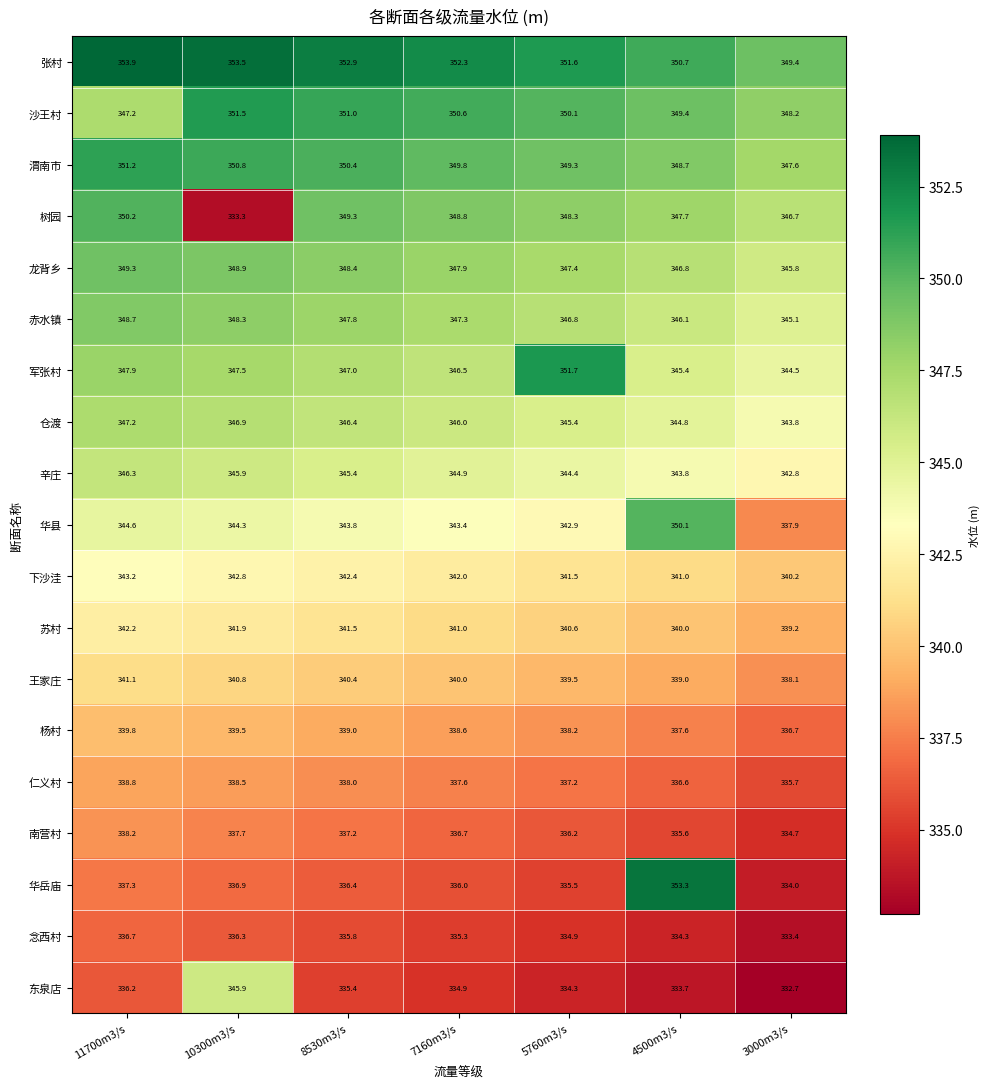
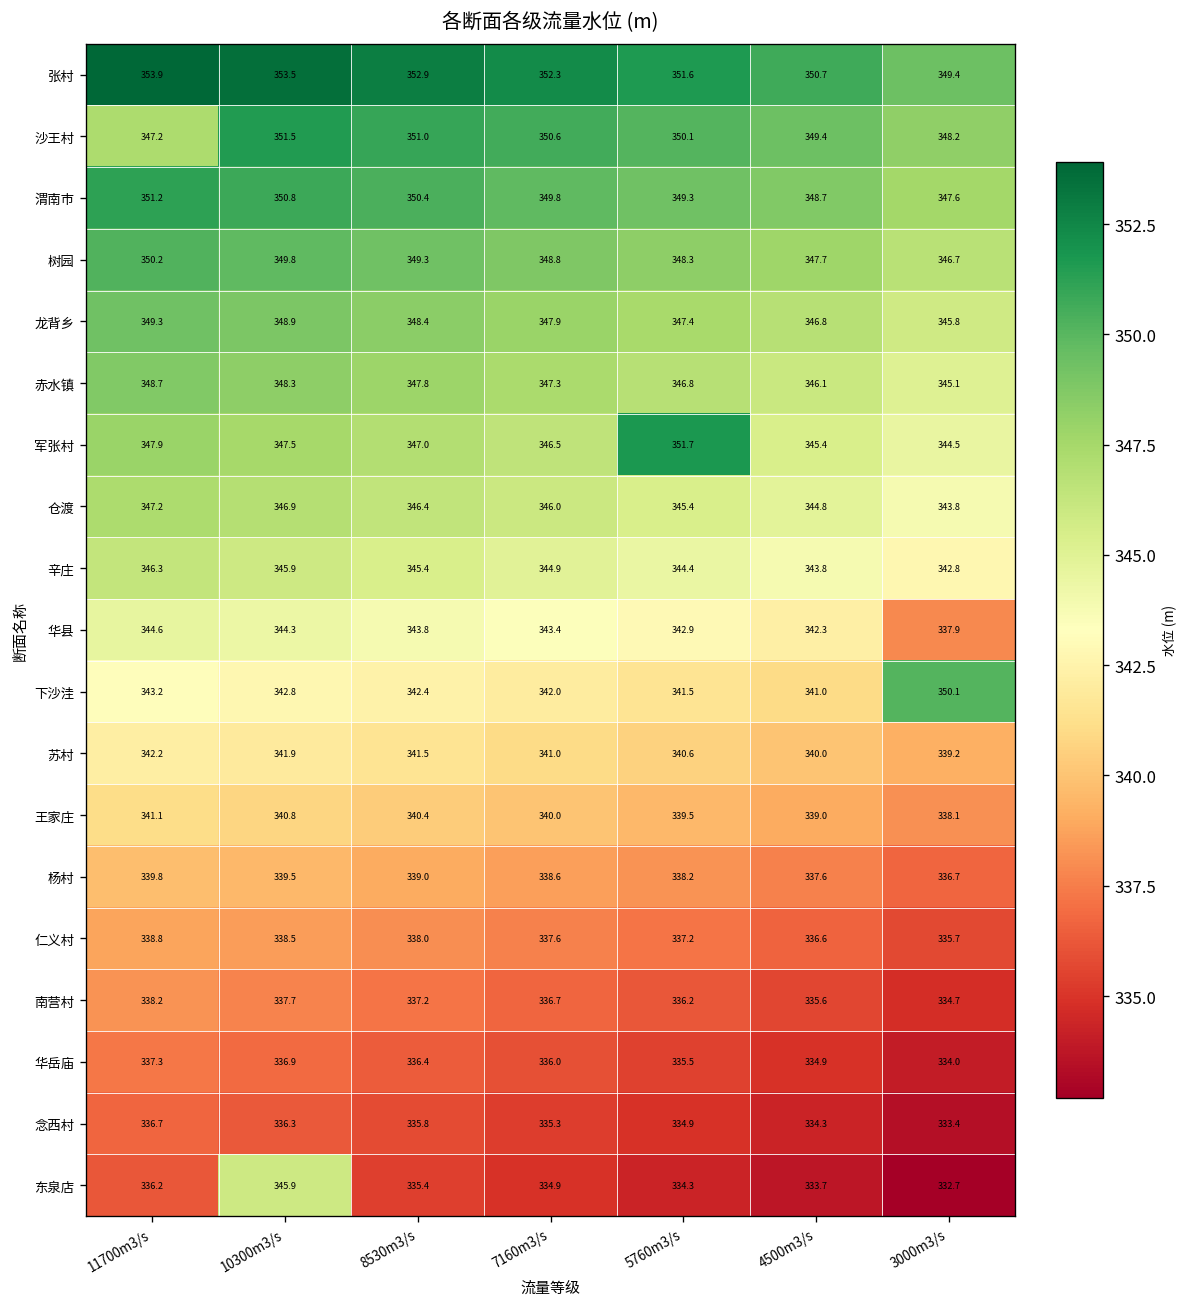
  {
    "张村": {
      "11700m3/s": 353.9,
      "10300m3/s": 353.5,
      "8530m3/s": 352.9,
      "7160m3/s": 352.3,
      "5760m3/s": 351.6,
      "4500m3/s": 350.7,
      "3000m3/s": 349.4
    },
    "沙王村": {
      "11700m3/s": 347.2,
      "10300m3/s": 351.5,
      "8530m3/s": 351.0,
      "7160m3/s": 350.6,
      "5760m3/s": 350.1,
      "4500m3/s": 349.4,
      "3000m3/s": 348.2
    },
    "渭南市": {
      "11700m3/s": 351.2,
      "10300m3/s": 350.8,
      "8530m3/s": 350.4,
      "7160m3/s": 349.8,
      "5760m3/s": 349.3,
      "4500m3/s": 348.7,
      "3000m3/s": 347.6
    },
    "树园": {
      "11700m3/s": 350.2,
-     "10300m3/s": 333.3,
+     "10300m3/s": 349.8,
      "8530m3/s": 349.3,
      "7160m3/s": 348.8,
      "5760m3/s": 348.3,
      "4500m3/s": 347.7,
      "3000m3/s": 346.7
    },
    "龙背乡": {
      "11700m3/s": 349.3,
      "10300m3/s": 348.9,
      "8530m3/s": 348.4,
      "7160m3/s": 347.9,
      "5760m3/s": 347.4,
      "4500m3/s": 346.8,
      "3000m3/s": 345.8
    },
    "赤水镇": {
      "11700m3/s": 348.7,
      "10300m3/s": 348.3,
      "8530m3/s": 347.8,
      "7160m3/s": 347.3,
      "5760m3/s": 346.8,
      "4500m3/s": 346.1,
      "3000m3/s": 345.1
    },
    "军张村": {
      "11700m3/s": 347.9,
      "10300m3/s": 347.5,
      "8530m3/s": 347.0,
      "7160m3/s": 346.5,
      "5760m3/s": 351.7,
      "4500m3/s": 345.4,
      "3000m3/s": 344.5
    },
    "仓渡": {
      "11700m3/s": 347.2,
      "10300m3/s": 346.9,
      "8530m3/s": 346.4,
      "7160m3/s": 346.0,
      "5760m3/s": 345.4,
      "4500m3/s": 344.8,
      "3000m3/s": 343.8
    },
    "辛庄": {
      "11700m3/s": 346.3,
      "10300m3/s": 345.9,
      "8530m3/s": 345.4,
      "7160m3/s": 344.9,
      "5760m3/s": 344.4,
      "4500m3/s": 343.8,
      "3000m3/s": 342.8
    },
    "华县": {
      "11700m3/s": 344.6,
      "10300m3/s": 344.3,
      "8530m3/s": 343.8,
      "7160m3/s": 343.4,
      "5760m3/s": 342.9,
-     "4500m3/s": 350.1,
+     "4500m3/s": 342.3,
      "3000m3/s": 337.9
    },
    "下沙洼": {
      "11700m3/s": 343.2,
      "10300m3/s": 342.8,
      "8530m3/s": 342.4,
      "7160m3/s": 342.0,
      "5760m3/s": 341.5,
      "4500m3/s": 341.0,
-     "3000m3/s": 340.2
+     "3000m3/s": 350.1
    },
    "苏村": {
      "11700m3/s": 342.2,
      "10300m3/s": 341.9,
      "8530m3/s": 341.5,
      "7160m3/s": 341.0,
      "5760m3/s": 340.6,
      "4500m3/s": 340.0,
      "3000m3/s": 339.2
    },
    "王家庄": {
      "11700m3/s": 341.1,
      "10300m3/s": 340.8,
      "8530m3/s": 340.4,
      "7160m3/s": 340.0,
      "5760m3/s": 339.5,
      "4500m3/s": 339.0,
      "3000m3/s": 338.1
    },
    "杨村": {
      "11700m3/s": 339.8,
      "10300m3/s": 339.5,
      "8530m3/s": 339.0,
      "7160m3/s": 338.6,
      "5760m3/s": 338.2,
      "4500m3/s": 337.6,
      "3000m3/s": 336.7
    },
    "仁义村": {
      "11700m3/s": 338.8,
      "10300m3/s": 338.5,
      "8530m3/s": 338.0,
      "7160m3/s": 337.6,
      "5760m3/s": 337.2,
      "4500m3/s": 336.6,
      "3000m3/s": 335.7
    },
    "南营村": {
      "11700m3/s": 338.2,
      "10300m3/s": 337.7,
      "8530m3/s": 337.2,
      "7160m3/s": 336.7,
      "5760m3/s": 336.2,
      "4500m3/s": 335.6,
      "3000m3/s": 334.7
    },
    "华岳庙": {
      "11700m3/s": 337.3,
      "10300m3/s": 336.9,
      "8530m3/s": 336.4,
      "7160m3/s": 336.0,
      "5760m3/s": 335.5,
-     "4500m3/s": 353.3,
+     "4500m3/s": 334.9,
      "3000m3/s": 334.0
    },
    "念西村": {
      "11700m3/s": 336.7,
      "10300m3/s": 336.3,
      "8530m3/s": 335.8,
      "7160m3/s": 335.3,
      "5760m3/s": 334.9,
      "4500m3/s": 334.3,
      "3000m3/s": 333.4
    },
    "东泉店": {
      "11700m3/s": 336.2,
      "10300m3/s": 345.9,
      "8530m3/s": 335.4,
      "7160m3/s": 334.9,
      "5760m3/s": 334.3,
      "4500m3/s": 333.7,
      "3000m3/s": 332.7
    }
  }
